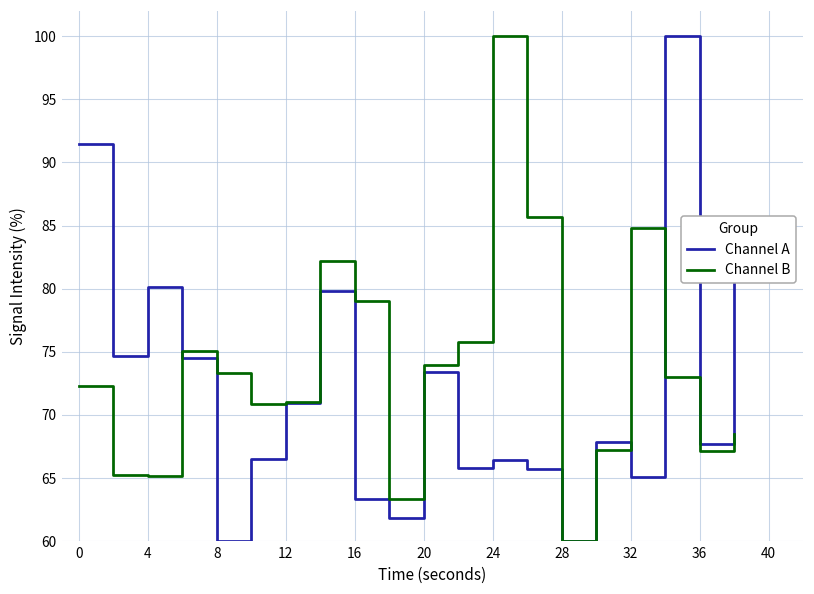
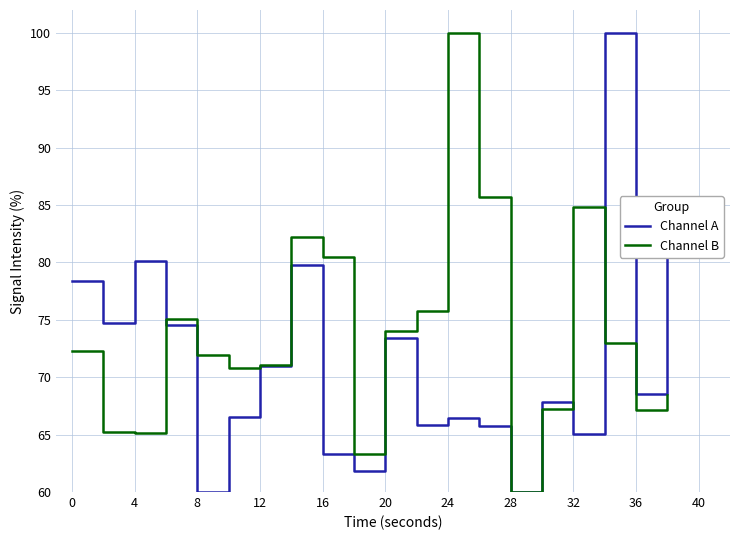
  {
    "Channel A": {
-     "0": 91.4,
+     "0": 78.4,
      "4": 80.1,
      "8": 60.0,
      "16": 63.3,
      "20": 73.4,
      "24": 66.5,
      "32": 65.1,
-     "36": 67.7
+     "36": 68.5
    },
    "Channel B": {
      "0": 72.3,
      "4": 65.2,
-     "8": 73.3,
-     "16": 79.0,
+     "8": 72.0,
+     "16": 80.5,
      "20": 74.0,
      "24": 100.0,
      "32": 84.8,
      "36": 67.1
    }
  }
